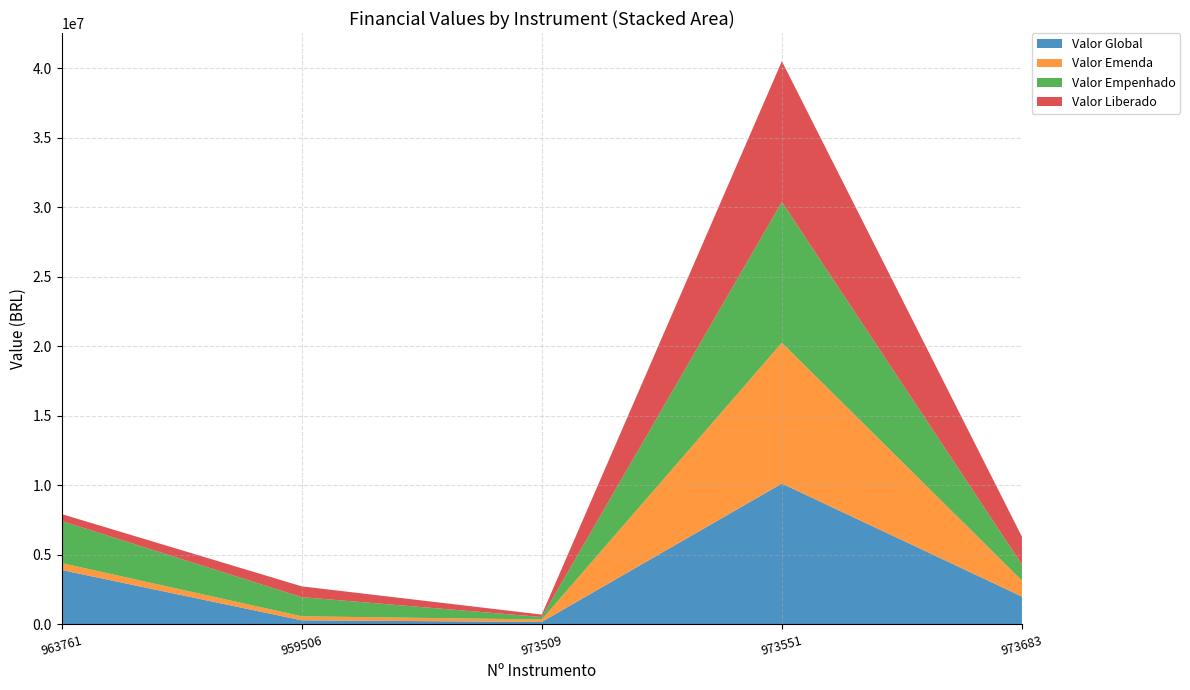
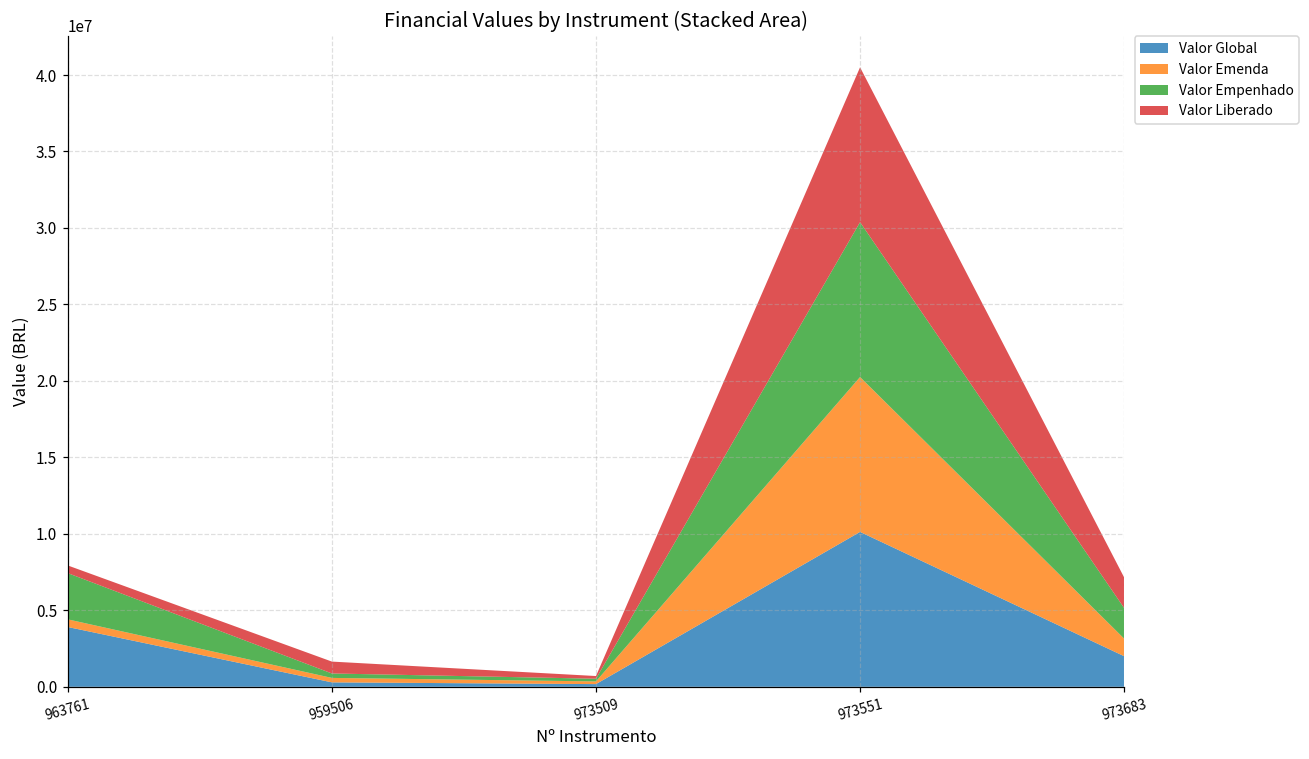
  {
    "Valor Global": {
      "963761": 3900000,
      "959506": 300000,
      "973551": 10100000,
      "973683": 2000000
    },
    "Valor Emenda": {
      "963761": 500000,
      "959506": 300000,
      "973551": 10100000,
      "973683": 1100000
    },
    "Valor Empenhado": {
      "963761": 3000000,
-     "959506": 1400000,
+     "959506": 300000,
      "973551": 10100000,
-     "973683": 1200000
+     "973683": 2000000
    },
    "Valor Liberado": {
      "963761": 500000,
      "959506": 800000,
      "973551": 10100000,
      "973683": 2000000
    }
  }
